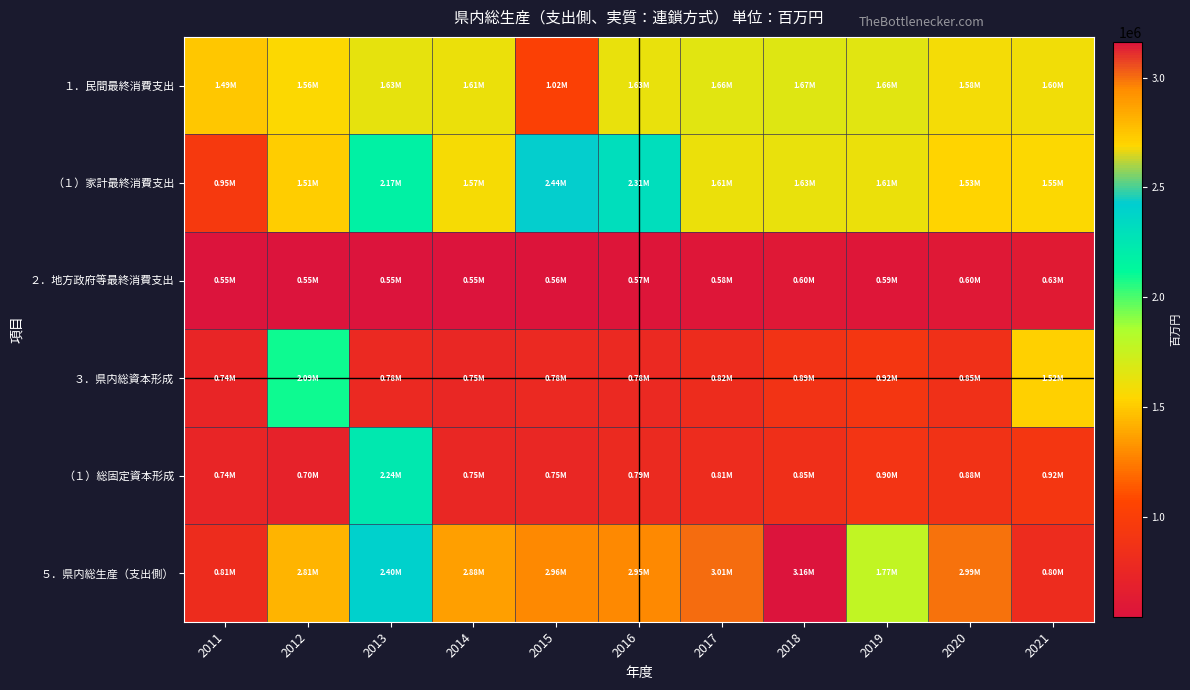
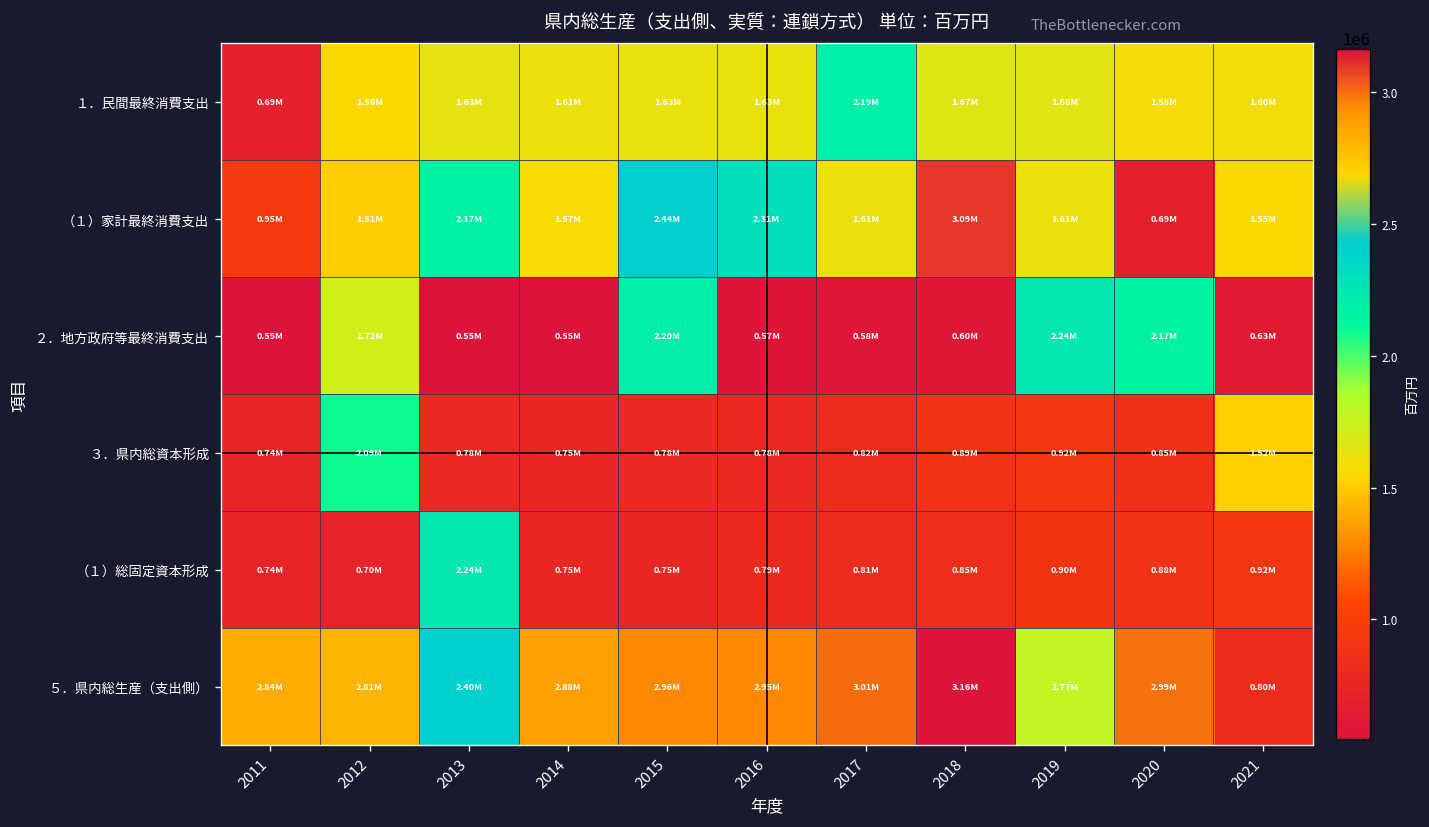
  {
    "１．民間最終消費支出": {
-     "2011": "1.49M",
+     "2011": "0.69M",
      "2012": "1.56M",
      "2013": "1.63M",
      "2014": "1.61M",
-     "2015": "1.02M",
+     "2015": "1.63M",
      "2016": "1.63M",
-     "2017": "1.66M",
+     "2017": "2.19M",
      "2018": "1.67M",
      "2019": "1.66M",
      "2020": "1.58M",
      "2021": "1.60M"
    },
    "（１）家計最終消費支出": {
      "2011": "0.95M",
      "2012": "1.51M",
      "2013": "2.17M",
      "2014": "1.57M",
      "2015": "2.44M",
      "2016": "2.31M",
      "2017": "1.61M",
-     "2018": "1.63M",
+     "2018": "3.09M",
      "2019": "1.61M",
-     "2020": "1.53M",
+     "2020": "0.69M",
      "2021": "1.55M"
    },
    "２．地方政府等最終消費支出": {
      "2011": "0.55M",
-     "2012": "0.55M",
+     "2012": "1.72M",
      "2013": "0.55M",
      "2014": "0.55M",
-     "2015": "0.56M",
+     "2015": "2.20M",
      "2016": "0.57M",
      "2017": "0.58M",
      "2018": "0.60M",
-     "2019": "0.59M",
-     "2020": "0.60M",
+     "2019": "2.24M",
+     "2020": "2.17M",
      "2021": "0.63M"
    },
    "３．県内総資本形成": {
      "2011": "0.74M",
      "2012": "2.09M",
      "2013": "0.78M",
      "2014": "0.75M",
      "2015": "0.78M",
      "2016": "0.78M",
      "2017": "0.82M",
      "2018": "0.89M",
      "2019": "0.92M",
      "2020": "0.85M",
      "2021": "1.52M"
    },
    "（１）総固定資本形成": {
      "2011": "0.74M",
      "2012": "0.70M",
      "2013": "2.24M",
      "2014": "0.75M",
      "2015": "0.75M",
      "2016": "0.79M",
      "2017": "0.81M",
      "2018": "0.85M",
      "2019": "0.90M",
      "2020": "0.88M",
      "2021": "0.92M"
    },
    "５．県内総生産（支出側）": {
-     "2011": "0.81M",
+     "2011": "2.84M",
      "2012": "2.81M",
      "2013": "2.40M",
      "2014": "2.88M",
      "2015": "2.96M",
      "2016": "2.95M",
      "2017": "3.01M",
      "2018": "3.16M",
      "2019": "1.77M",
      "2020": "2.99M",
      "2021": "0.80M"
    }
  }
